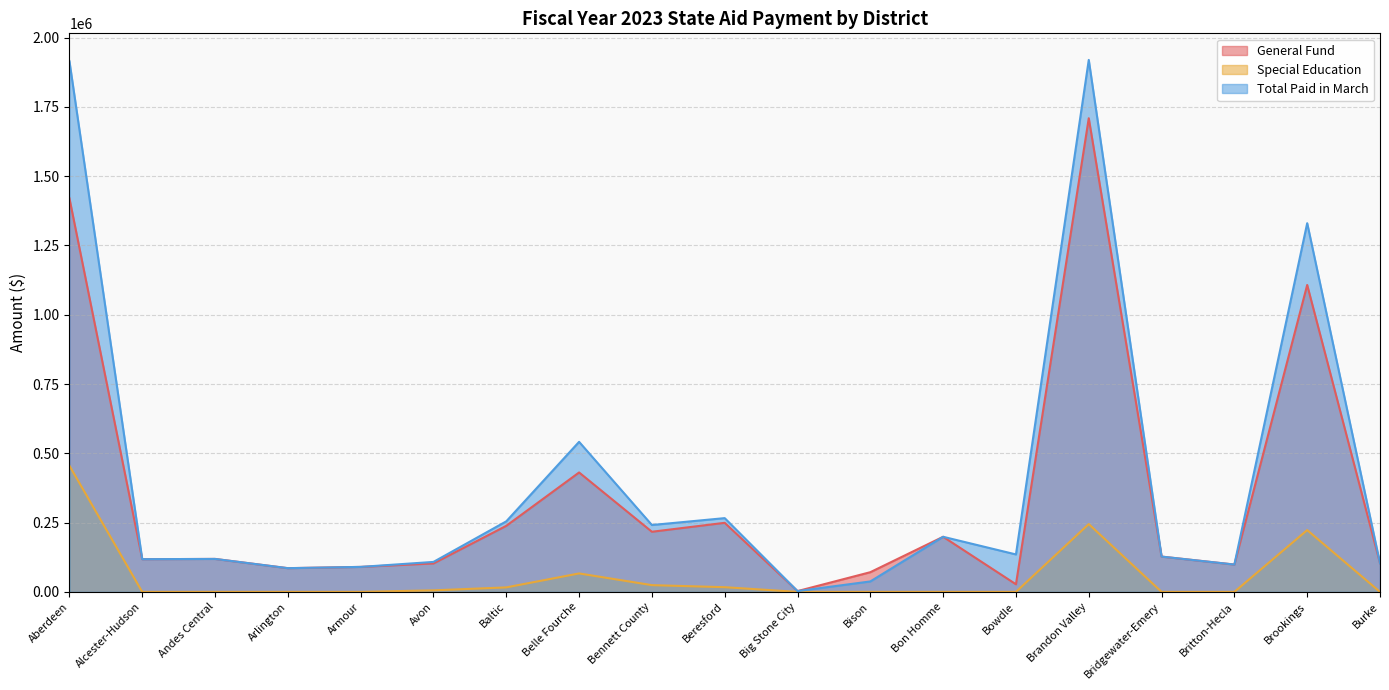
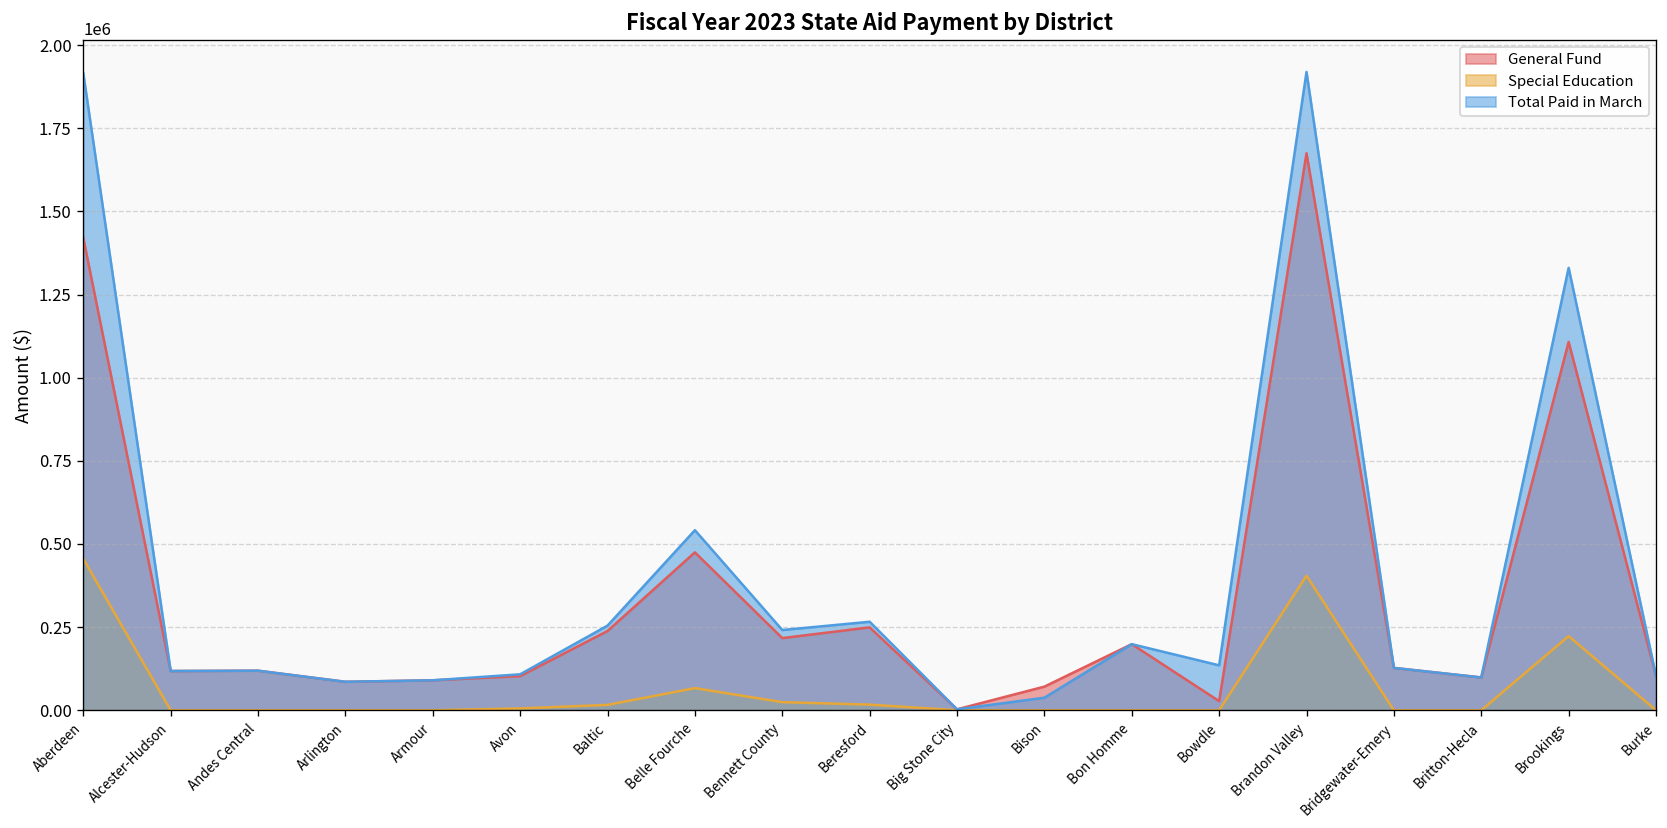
  {
    "General Fund": {
      "Aberdeen": 1420000,
      "Baltic": 240000,
-     "Belle Fourche": 430000,
+     "Belle Fourche": 470000,
      "Bennett County": 220000,
      "Beresford": 250000,
      "Bison": 70000,
      "Bowdle": 30000,
-     "Brandon Valley": 1710000,
+     "Brandon Valley": 1670000,
      "Brookings": 1110000
    },
    "Special Education": {
      "Aberdeen": 460000,
      "Alcester-Hudson": 0,
      "Andes Central": 0,
      "Arlington": 0,
      "Armour": 0,
      "Avon": 10000,
      "Baltic": 20000,
      "Belle Fourche": 70000,
      "Bennett County": 20000,
      "Beresford": 20000,
      "Bison": 0,
      "Bon Homme": 0,
      "Bowdle": 0,
-     "Brandon Valley": 240000,
+     "Brandon Valley": 400000,
      "Bridgewater-Emery": 0,
      "Britton-Hecla": 0,
      "Brookings": 220000,
      "Burke": 0
    },
    "Total Paid in March": {
      "Aberdeen": 1920000,
      "Baltic": 250000,
      "Belle Fourche": 540000,
      "Bennett County": 240000,
      "Beresford": 270000,
      "Bison": 40000,
      "Bowdle": 140000,
      "Brandon Valley": 1920000,
      "Brookings": 1330000
    }
  }
